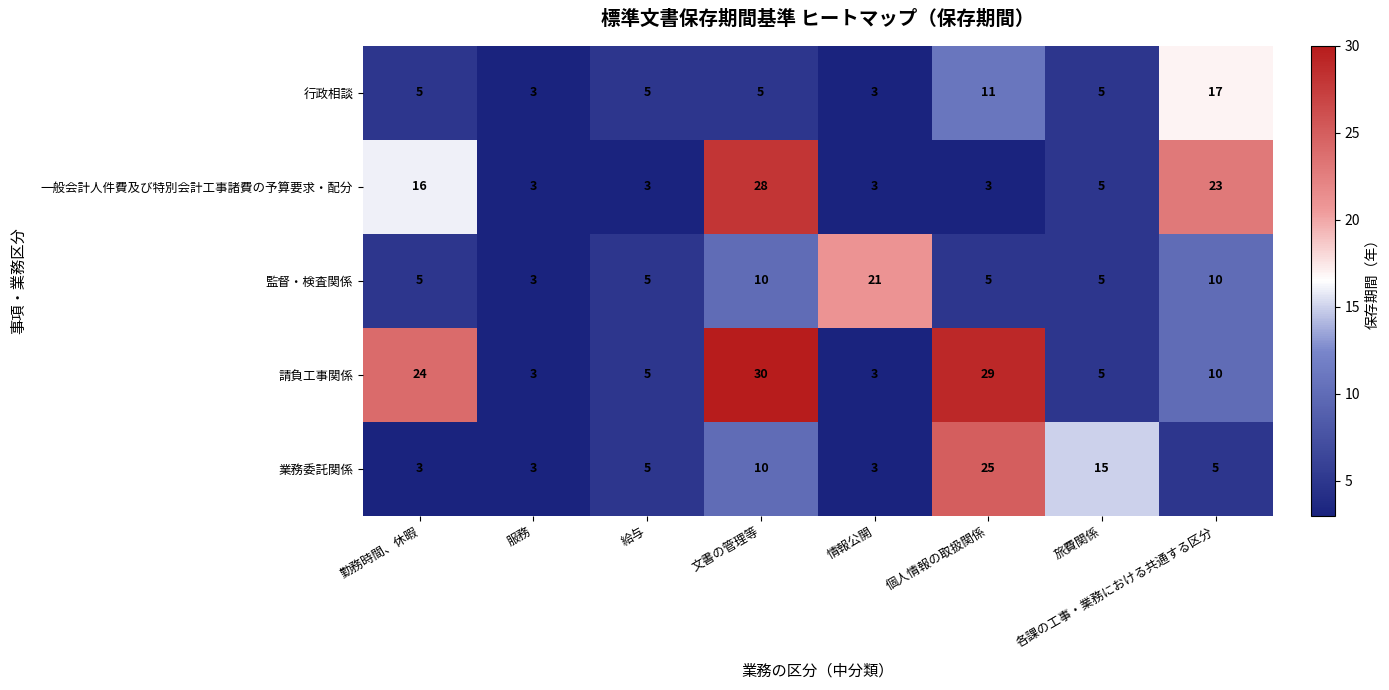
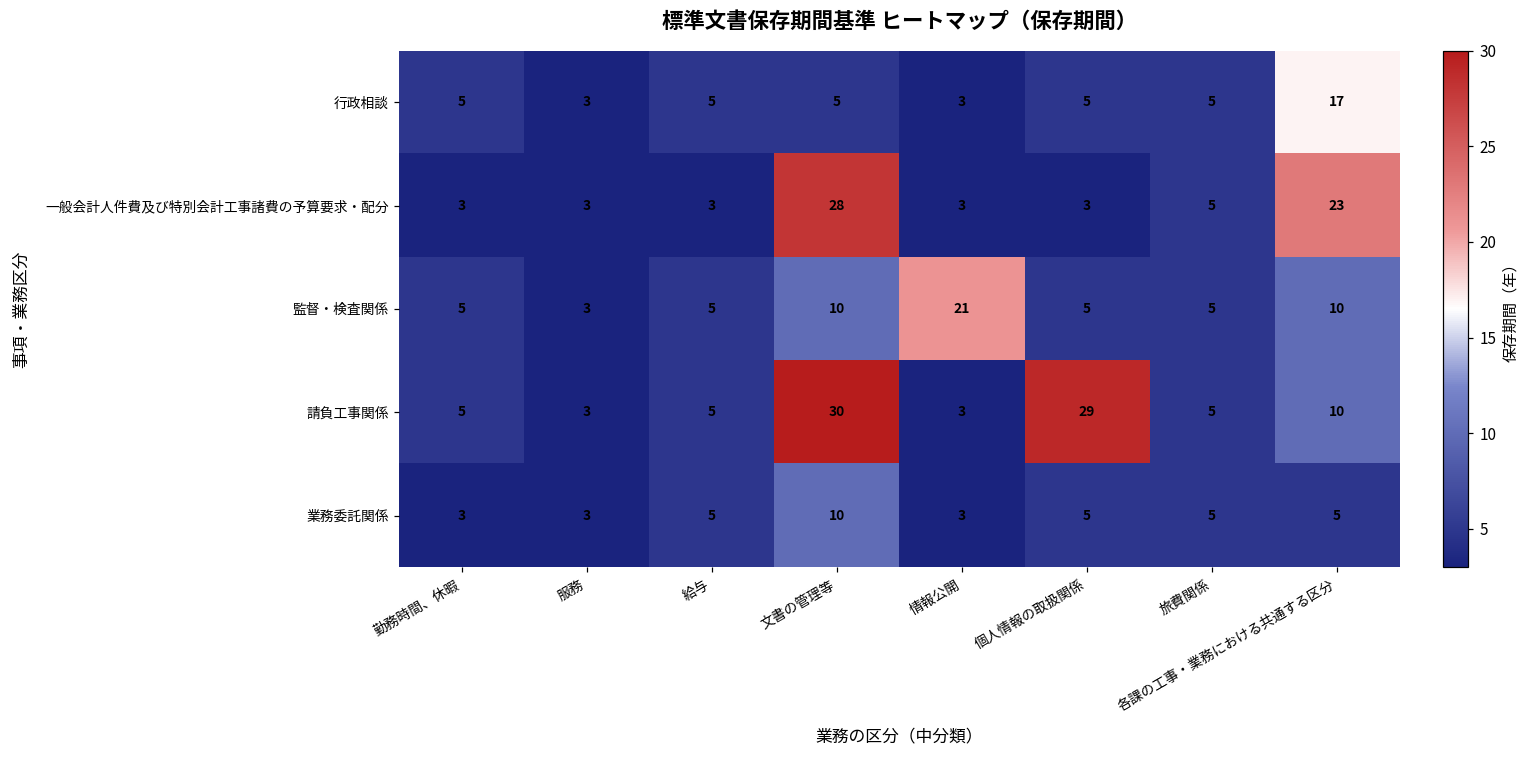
  {
    "行政相談": {
      "勤務時間、休暇": 5,
      "服務": 3,
      "給与": 5,
      "文書の管理等": 5,
      "情報公開": 3,
-     "個人情報の取扱関係": 11,
+     "個人情報の取扱関係": 5,
      "旅費関係": 5,
      "各課の工事・業務における共通する区分": 17
    },
    "一般会計人件費及び特別会計工事諸費の予算要求・配分": {
-     "勤務時間、休暇": 16,
+     "勤務時間、休暇": 3,
      "服務": 3,
      "給与": 3,
      "文書の管理等": 28,
      "情報公開": 3,
      "個人情報の取扱関係": 3,
      "旅費関係": 5,
      "各課の工事・業務における共通する区分": 23
    },
    "監督・検査関係": {
      "勤務時間、休暇": 5,
      "服務": 3,
      "給与": 5,
      "文書の管理等": 10,
      "情報公開": 21,
      "個人情報の取扱関係": 5,
      "旅費関係": 5,
      "各課の工事・業務における共通する区分": 10
    },
    "請負工事関係": {
-     "勤務時間、休暇": 24,
+     "勤務時間、休暇": 5,
      "服務": 3,
      "給与": 5,
      "文書の管理等": 30,
      "情報公開": 3,
      "個人情報の取扱関係": 29,
      "旅費関係": 5,
      "各課の工事・業務における共通する区分": 10
    },
    "業務委託関係": {
      "勤務時間、休暇": 3,
      "服務": 3,
      "給与": 5,
      "文書の管理等": 10,
      "情報公開": 3,
-     "個人情報の取扱関係": 25,
-     "旅費関係": 15,
+     "個人情報の取扱関係": 5,
+     "旅費関係": 5,
      "各課の工事・業務における共通する区分": 5
    }
  }
